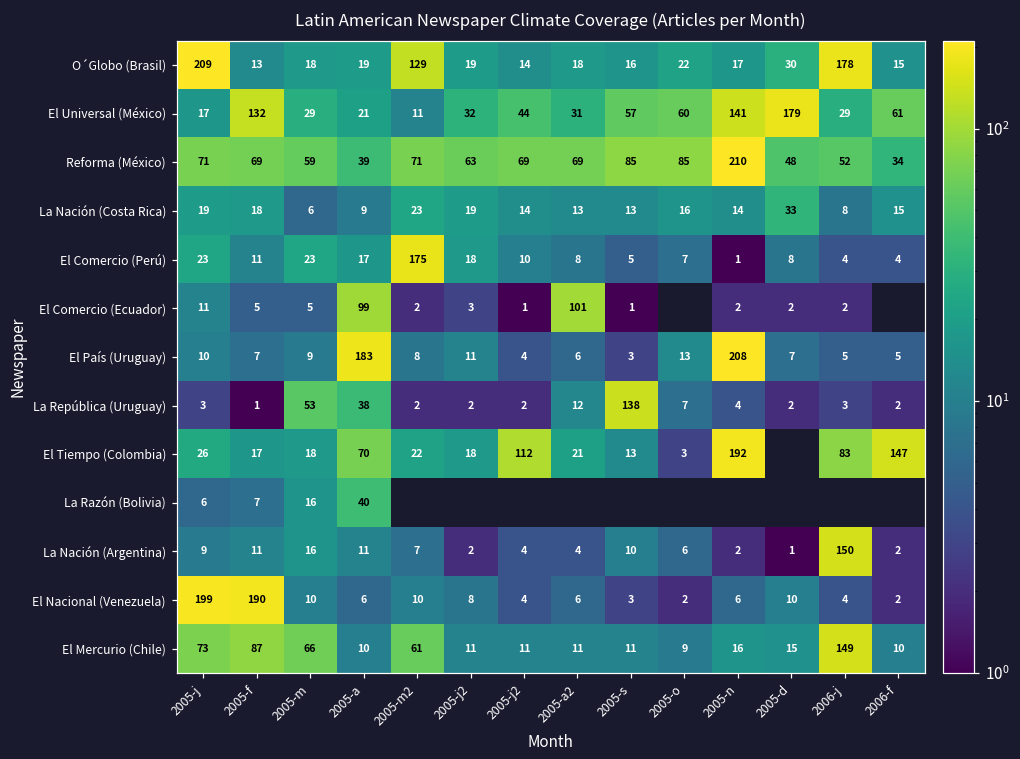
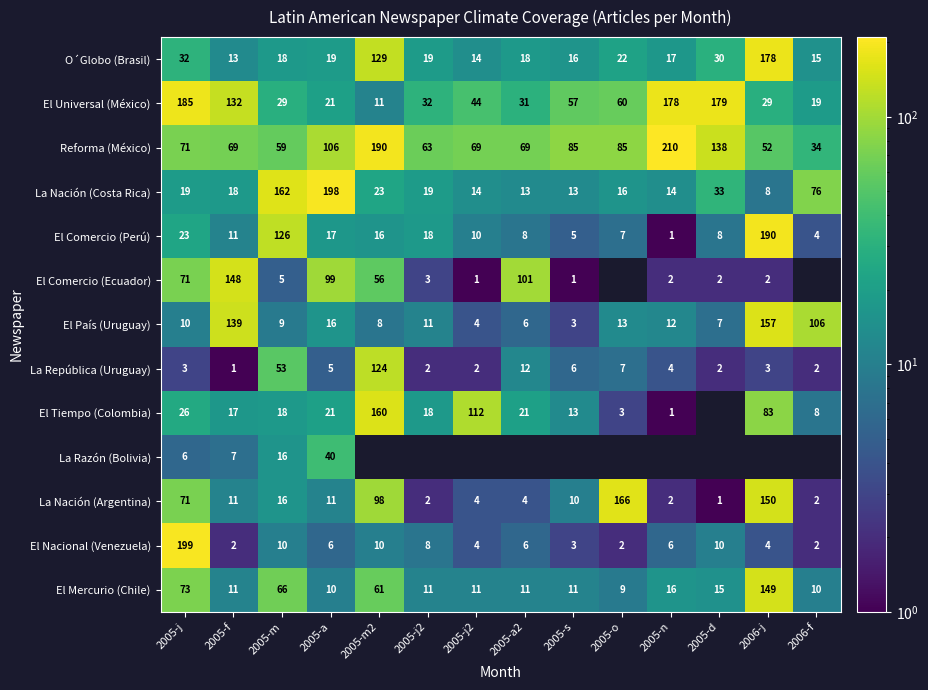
  {
    "O´Globo (Brasil)": {
-     "2005-j": 209,
+     "2005-j": 32,
      "2005-f": 13,
      "2005-m": 18,
      "2005-a": 19,
      "2005-m2": 129,
      "2005-a2": 18,
      "2005-s": 16,
      "2005-o": 22,
      "2005-n": 17,
      "2005-d": 30,
      "2006-j": 178,
      "2006-f": 15
    },
    "El Universal (México)": {
-     "2005-j": 17,
+     "2005-j": 185,
      "2005-f": 132,
      "2005-m": 29,
      "2005-a": 21,
      "2005-m2": 11,
      "2005-a2": 31,
      "2005-s": 57,
      "2005-o": 60,
-     "2005-n": 141,
+     "2005-n": 178,
      "2005-d": 179,
      "2006-j": 29,
-     "2006-f": 61
+     "2006-f": 19
    },
    "Reforma (México)": {
      "2005-j": 71,
      "2005-f": 69,
      "2005-m": 59,
-     "2005-a": 39,
-     "2005-m2": 71,
+     "2005-a": 106,
+     "2005-m2": 190,
      "2005-a2": 69,
      "2005-s": 85,
      "2005-o": 85,
      "2005-n": 210,
-     "2005-d": 48,
+     "2005-d": 138,
      "2006-j": 52,
      "2006-f": 34
    },
    "La Nación (Costa Rica)": {
      "2005-j": 19,
      "2005-f": 18,
-     "2005-m": 6,
-     "2005-a": 9,
+     "2005-m": 162,
+     "2005-a": 198,
      "2005-m2": 23,
      "2005-a2": 13,
      "2005-s": 13,
      "2005-o": 16,
      "2005-n": 14,
      "2005-d": 33,
      "2006-j": 8,
-     "2006-f": 15
+     "2006-f": 76
    },
    "El Comercio (Perú)": {
      "2005-j": 23,
      "2005-f": 11,
-     "2005-m": 23,
+     "2005-m": 126,
      "2005-a": 17,
-     "2005-m2": 175,
+     "2005-m2": 16,
      "2005-a2": 8,
      "2005-s": 5,
      "2005-o": 7,
      "2005-n": 1,
      "2005-d": 8,
-     "2006-j": 4,
+     "2006-j": 190,
      "2006-f": 4
    },
    "El Comercio (Ecuador)": {
-     "2005-j": 11,
-     "2005-f": 5,
+     "2005-j": 71,
+     "2005-f": 148,
      "2005-m": 5,
      "2005-a": 99,
-     "2005-m2": 2,
+     "2005-m2": 56,
      "2005-a2": 101,
      "2005-s": 1,
      "2005-n": 2,
      "2005-d": 2,
      "2006-j": 2
    },
    "El País (Uruguay)": {
      "2005-j": 10,
-     "2005-f": 7,
+     "2005-f": 139,
      "2005-m": 9,
-     "2005-a": 183,
+     "2005-a": 16,
      "2005-m2": 8,
      "2005-a2": 6,
      "2005-s": 3,
      "2005-o": 13,
-     "2005-n": 208,
+     "2005-n": 12,
      "2005-d": 7,
-     "2006-j": 5,
-     "2006-f": 5
+     "2006-j": 157,
+     "2006-f": 106
    },
    "La República (Uruguay)": {
      "2005-j": 3,
      "2005-f": 1,
      "2005-m": 53,
-     "2005-a": 38,
-     "2005-m2": 2,
+     "2005-a": 5,
+     "2005-m2": 124,
      "2005-a2": 12,
-     "2005-s": 138,
+     "2005-s": 6,
      "2005-o": 7,
      "2005-n": 4,
      "2005-d": 2,
      "2006-j": 3,
      "2006-f": 2
    },
    "El Tiempo (Colombia)": {
      "2005-j": 26,
      "2005-f": 17,
      "2005-m": 18,
-     "2005-a": 70,
-     "2005-m2": 22,
+     "2005-a": 21,
+     "2005-m2": 160,
      "2005-a2": 21,
      "2005-s": 13,
      "2005-o": 3,
-     "2005-n": 192,
+     "2005-n": 1,
      "2006-j": 83,
-     "2006-f": 147
+     "2006-f": 8
    },
    "La Razón (Bolivia)": {
      "2005-j": 6,
      "2005-f": 7,
      "2005-m": 16,
      "2005-a": 40
    },
    "La Nación (Argentina)": {
-     "2005-j": 9,
+     "2005-j": 71,
      "2005-f": 11,
      "2005-m": 16,
      "2005-a": 11,
-     "2005-m2": 7,
+     "2005-m2": 98,
      "2005-a2": 4,
      "2005-s": 10,
-     "2005-o": 6,
+     "2005-o": 166,
      "2005-n": 2,
      "2005-d": 1,
      "2006-j": 150,
      "2006-f": 2
    },
    "El Nacional (Venezuela)": {
      "2005-j": 199,
-     "2005-f": 190,
+     "2005-f": 2,
      "2005-m": 10,
      "2005-a": 6,
      "2005-m2": 10,
      "2005-a2": 6,
      "2005-s": 3,
      "2005-o": 2,
      "2005-n": 6,
      "2005-d": 10,
      "2006-j": 4,
      "2006-f": 2
    },
    "El Mercurio (Chile)": {
      "2005-j": 73,
-     "2005-f": 87,
+     "2005-f": 11,
      "2005-m": 66,
      "2005-a": 10,
      "2005-m2": 61,
      "2005-a2": 11,
      "2005-s": 11,
      "2005-o": 9,
      "2005-n": 16,
      "2005-d": 15,
      "2006-j": 149,
      "2006-f": 10
    }
  }
